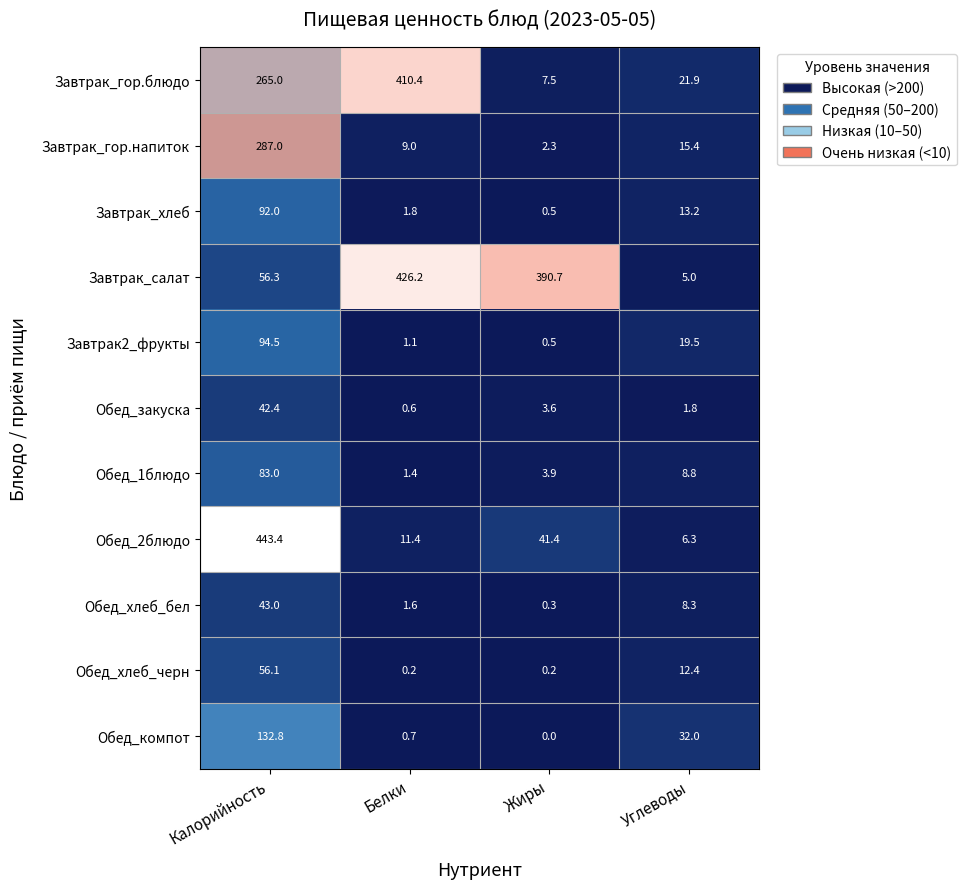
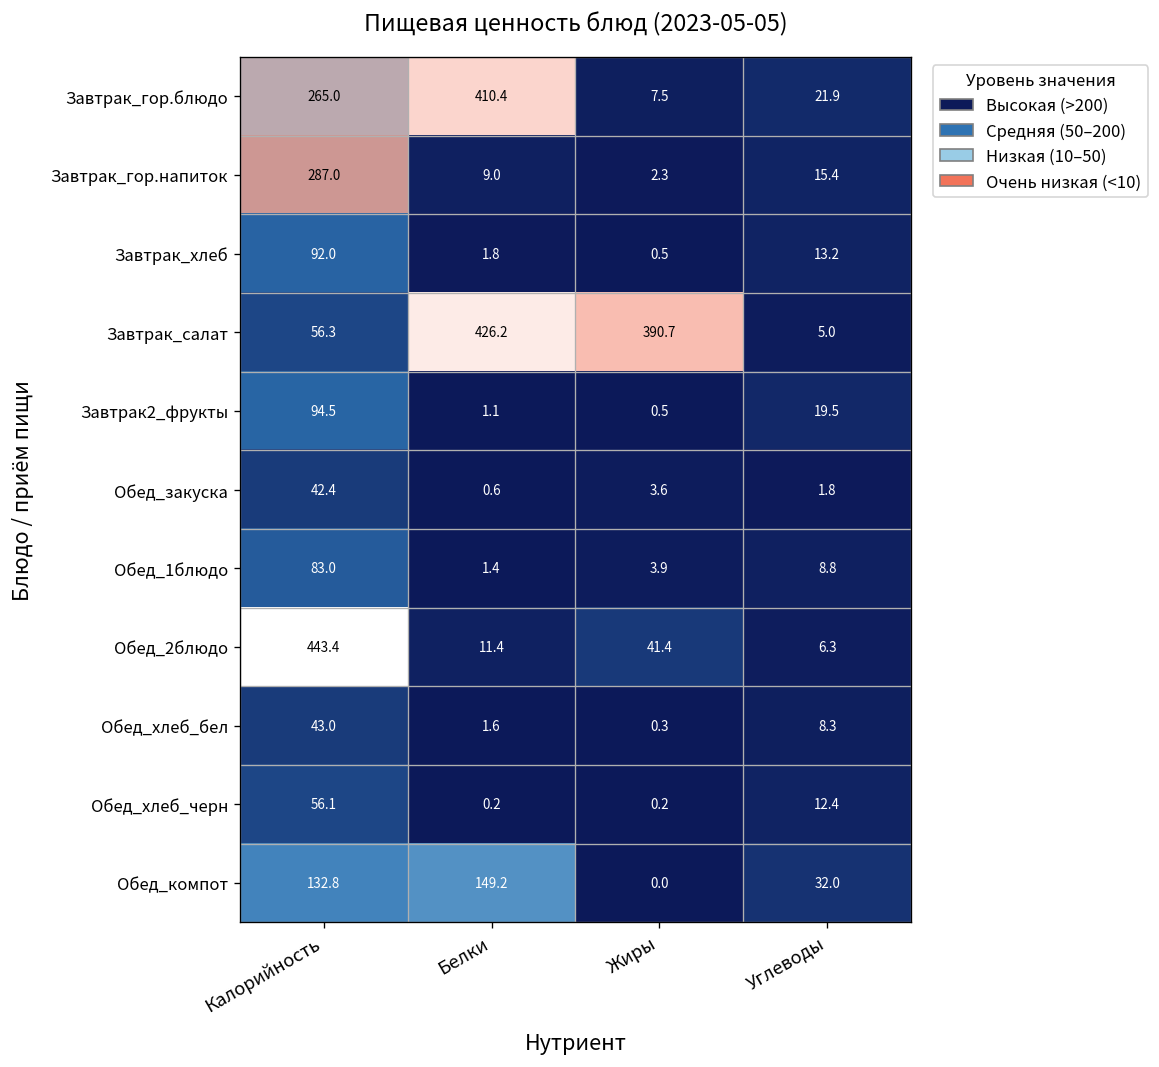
  {
    "Завтрак_гор.блюдо": {
      "Калорийность": 265.0,
      "Белки": 410.4,
      "Жиры": 7.5,
      "Углеводы": 21.9
    },
    "Завтрак_гор.напиток": {
      "Калорийность": 287.0,
      "Белки": 9.0,
      "Жиры": 2.3,
      "Углеводы": 15.4
    },
    "Завтрак_хлеб": {
      "Калорийность": 92.0,
      "Белки": 1.8,
      "Жиры": 0.5,
      "Углеводы": 13.2
    },
    "Завтрак_салат": {
      "Калорийность": 56.3,
      "Белки": 426.2,
      "Жиры": 390.7,
      "Углеводы": 5.0
    },
    "Завтрак2_фрукты": {
      "Калорийность": 94.5,
      "Белки": 1.1,
      "Жиры": 0.5,
      "Углеводы": 19.5
    },
    "Обед_закуска": {
      "Калорийность": 42.4,
      "Белки": 0.6,
      "Жиры": 3.6,
      "Углеводы": 1.8
    },
    "Обед_1блюдо": {
      "Калорийность": 83.0,
      "Белки": 1.4,
      "Жиры": 3.9,
      "Углеводы": 8.8
    },
    "Обед_2блюдо": {
      "Калорийность": 443.4,
      "Белки": 11.4,
      "Жиры": 41.4,
      "Углеводы": 6.3
    },
    "Обед_хлеб_бел": {
      "Калорийность": 43.0,
      "Белки": 1.6,
      "Жиры": 0.3,
      "Углеводы": 8.3
    },
    "Обед_хлеб_черн": {
      "Калорийность": 56.1,
      "Белки": 0.2,
      "Жиры": 0.2,
      "Углеводы": 12.4
    },
    "Обед_компот": {
      "Калорийность": 132.8,
-     "Белки": 0.7,
+     "Белки": 149.2,
      "Жиры": 0.0,
      "Углеводы": 32.0
    }
  }
